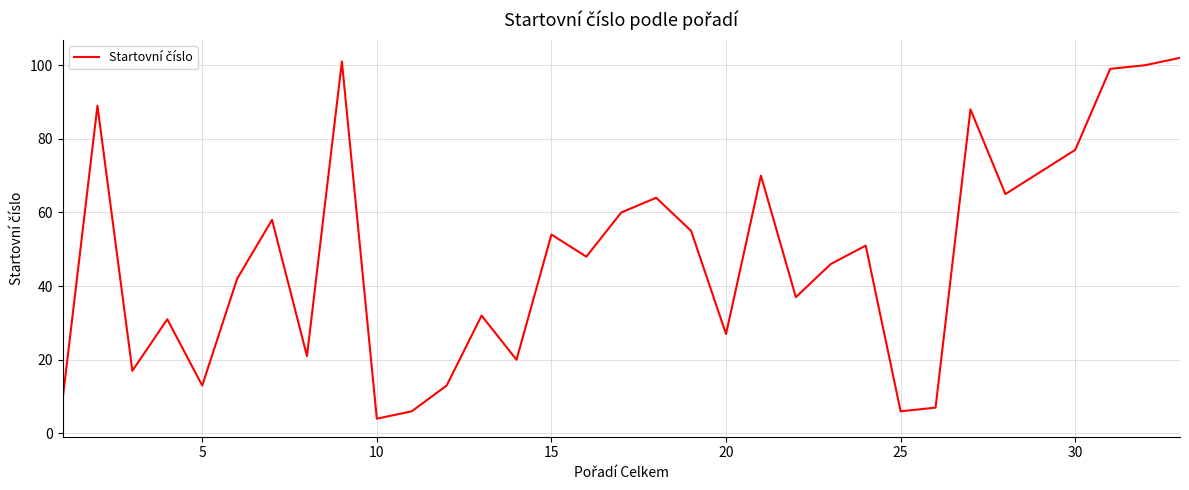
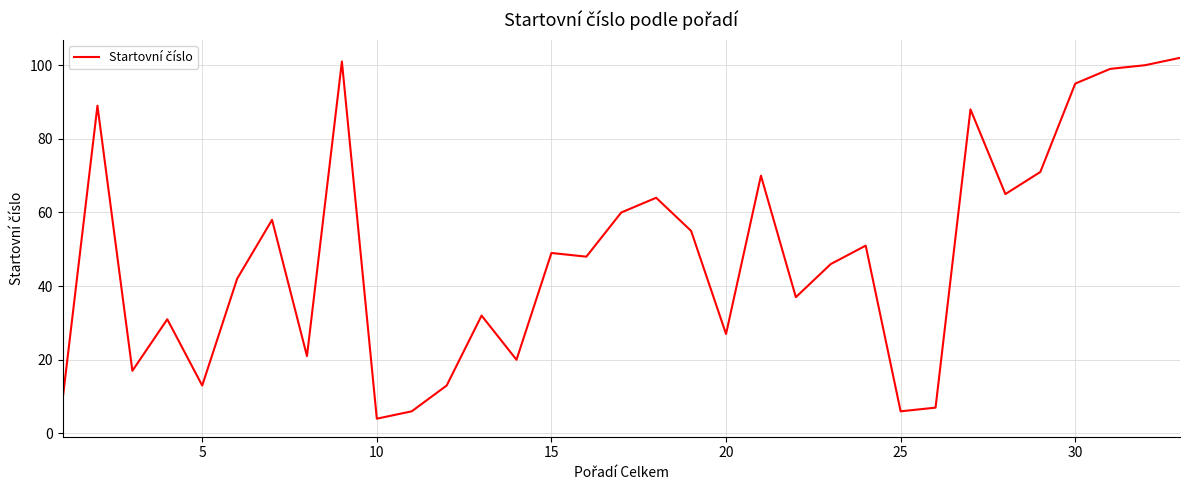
  {
    "5": 13,
    "10": 4,
-   "15": 54,
+   "15": 49,
    "20": 27,
    "25": 6,
-   "30": 77
+   "30": 95
  }
